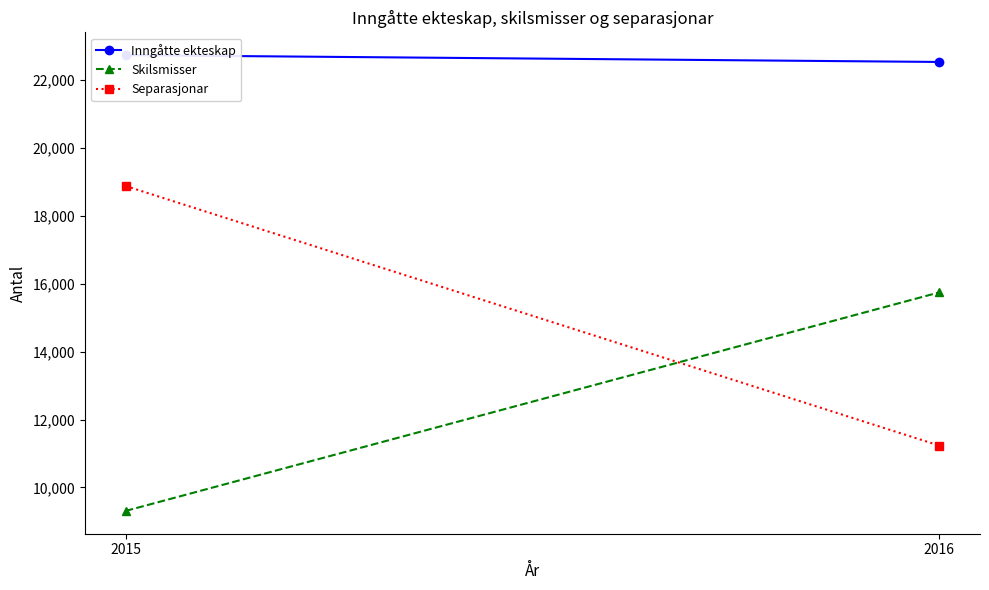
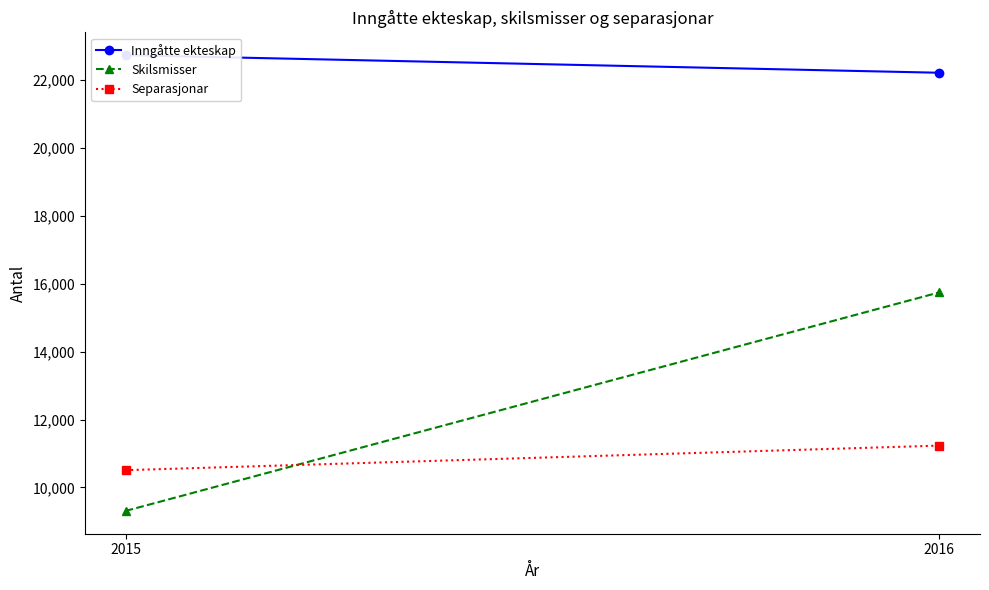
  {
    "Inngåtte ekteskap": {
-     "2016": "22,500"
+     "2016": "22,200"
    },
    "Skilsmisser": {
      "2015": "9,300",
      "2016": "15,700"
    },
    "Separasjonar": {
-     "2015": "18,900",
+     "2015": "10,500",
      "2016": "11,200"
    }
  }
